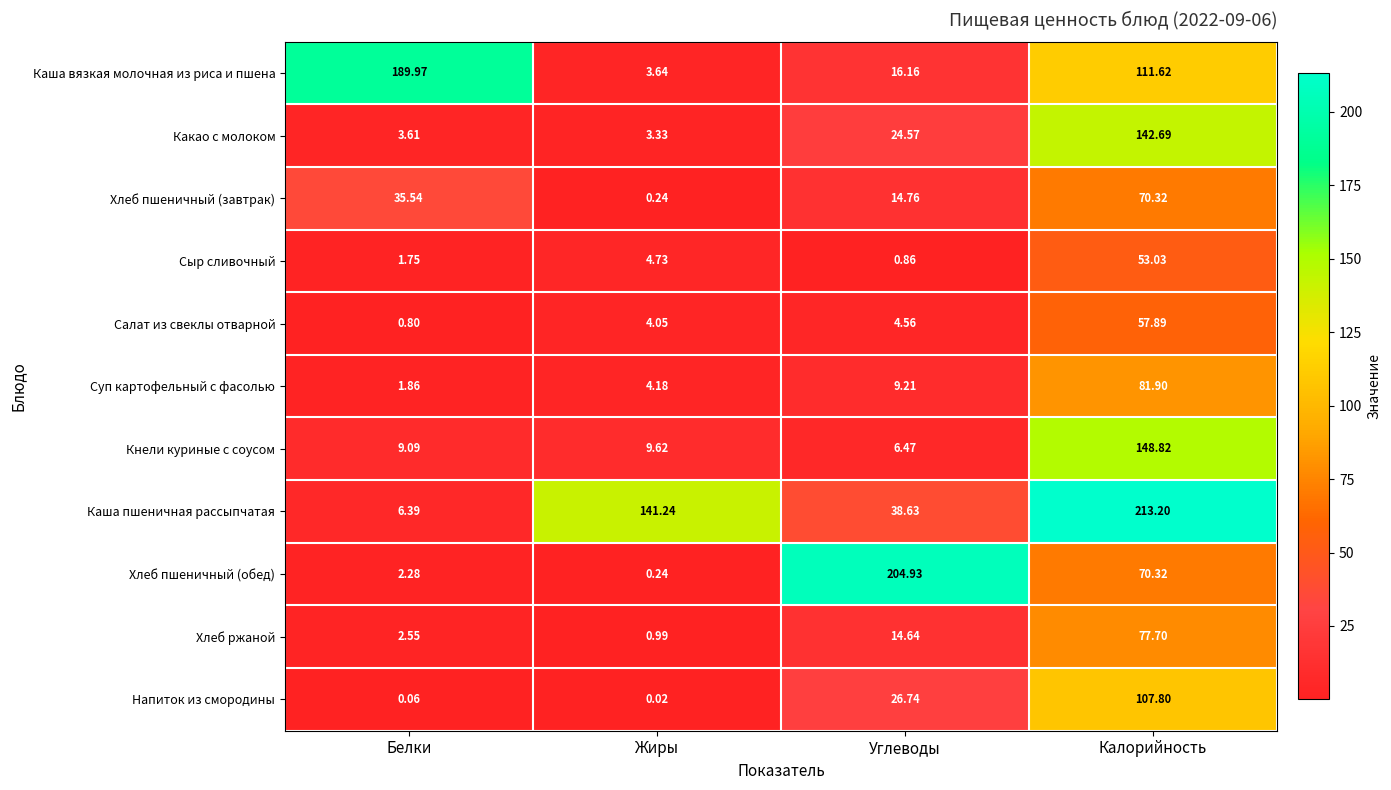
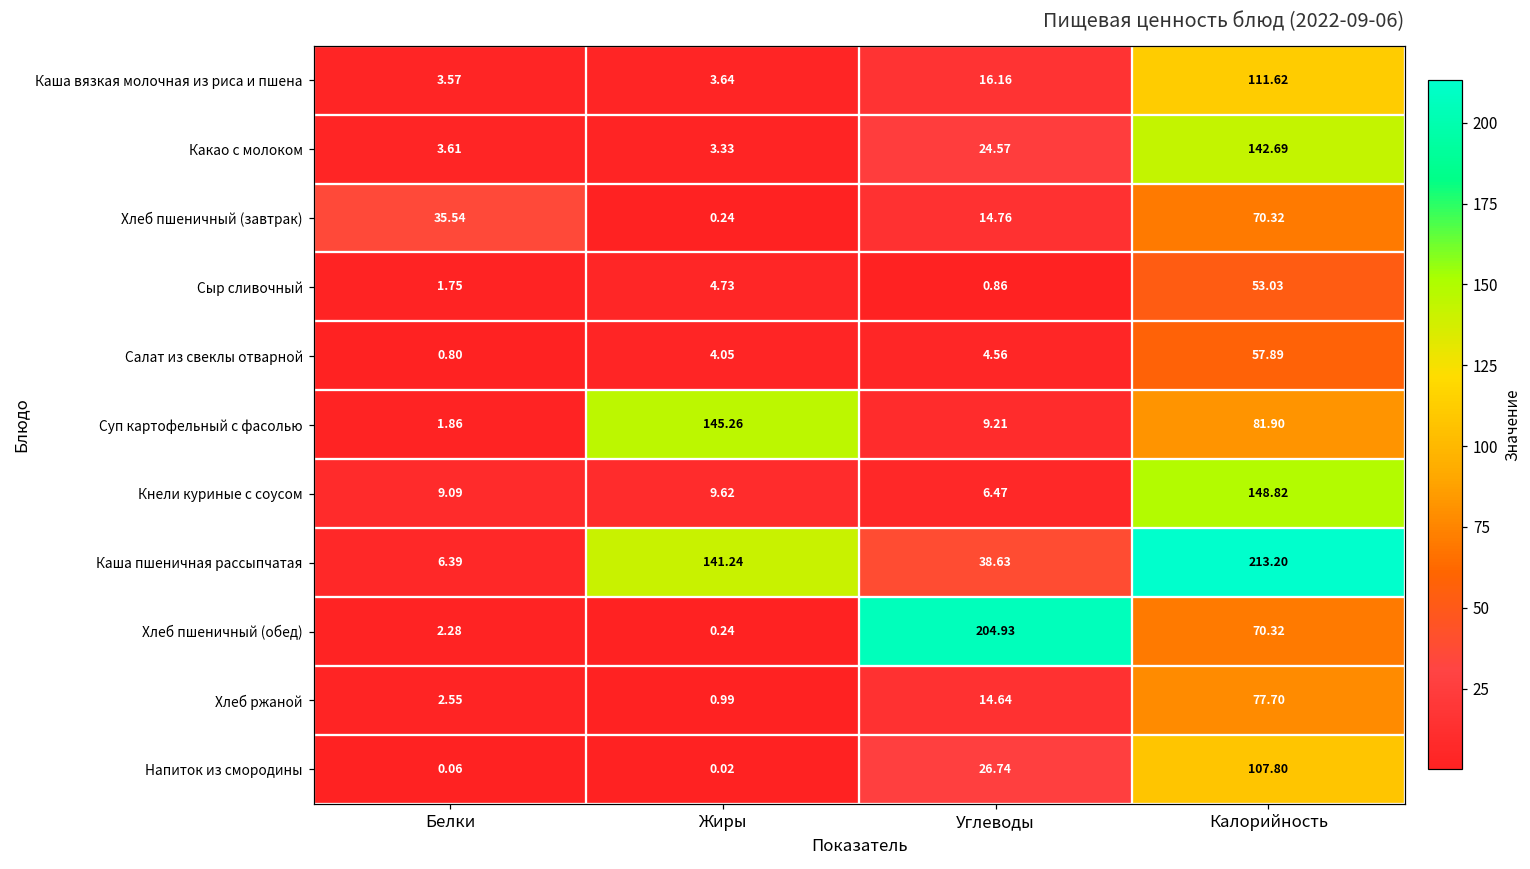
  {
    "Каша вязкая молочная из риса и пшена": {
-     "Белки": 189.97,
+     "Белки": 3.57,
      "Жиры": 3.64,
      "Углеводы": 16.16,
      "Калорийность": 111.62
    },
    "Какао с молоком": {
      "Белки": 3.61,
      "Жиры": 3.33,
      "Углеводы": 24.57,
      "Калорийность": 142.69
    },
    "Хлеб пшеничный (завтрак)": {
      "Белки": 35.54,
      "Жиры": 0.24,
      "Углеводы": 14.76,
      "Калорийность": 70.32
    },
    "Сыр сливочный": {
      "Белки": 1.75,
      "Жиры": 4.73,
      "Углеводы": 0.86,
      "Калорийность": 53.03
    },
    "Салат из свеклы отварной": {
      "Белки": 0.80,
      "Жиры": 4.05,
      "Углеводы": 4.56,
      "Калорийность": 57.89
    },
    "Суп картофельный с фасолью": {
      "Белки": 1.86,
-     "Жиры": 4.18,
+     "Жиры": 145.26,
      "Углеводы": 9.21,
      "Калорийность": 81.90
    },
    "Кнели куриные с соусом": {
      "Белки": 9.09,
      "Жиры": 9.62,
      "Углеводы": 6.47,
      "Калорийность": 148.82
    },
    "Каша пшеничная рассыпчатая": {
      "Белки": 6.39,
      "Жиры": 141.24,
      "Углеводы": 38.63,
      "Калорийность": 213.20
    },
    "Хлеб пшеничный (обед)": {
      "Белки": 2.28,
      "Жиры": 0.24,
      "Углеводы": 204.93,
      "Калорийность": 70.32
    },
    "Хлеб ржаной": {
      "Белки": 2.55,
      "Жиры": 0.99,
      "Углеводы": 14.64,
      "Калорийность": 77.70
    },
    "Напиток из смородины": {
      "Белки": 0.06,
      "Жиры": 0.02,
      "Углеводы": 26.74,
      "Калорийность": 107.80
    }
  }
